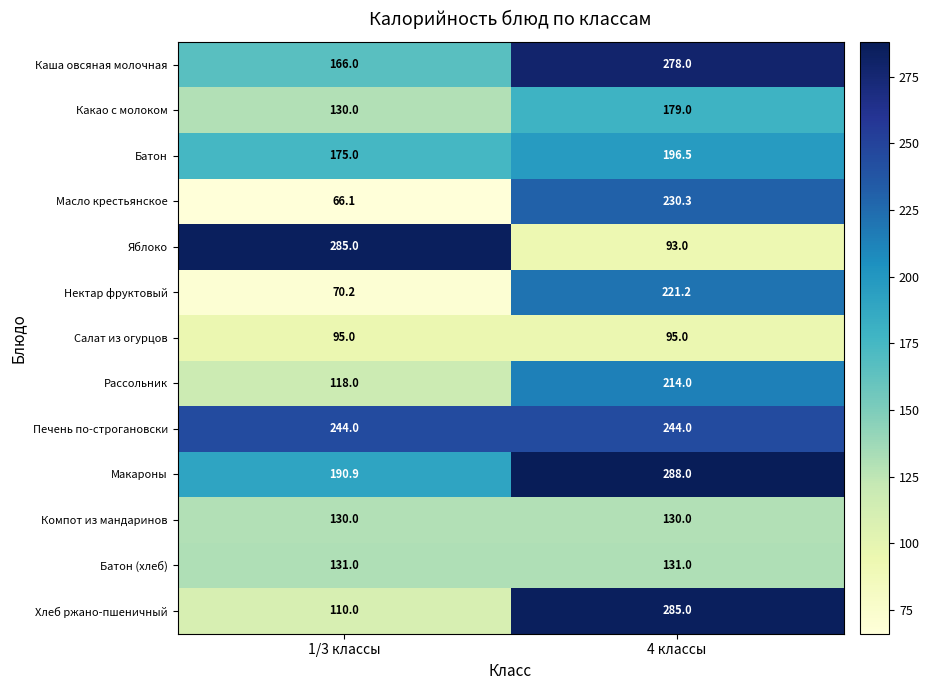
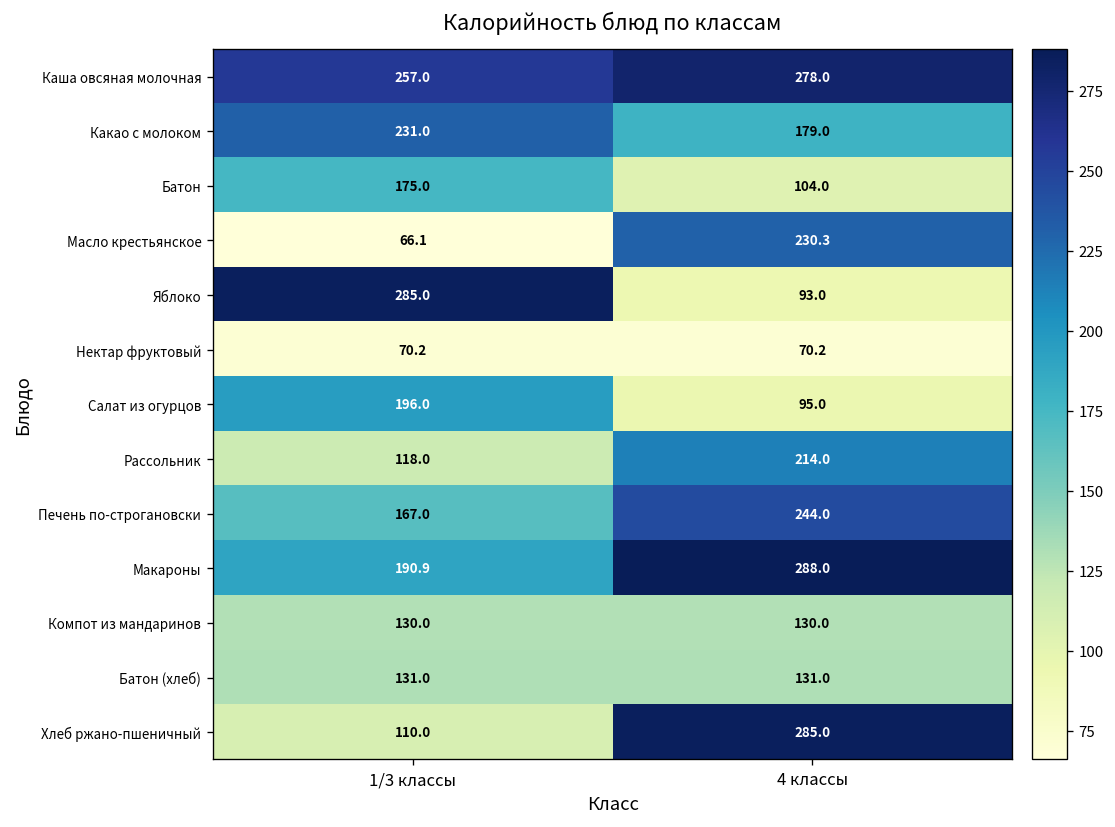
  {
    "Каша овсяная молочная": {
-     "1/3 классы": 166.0,
+     "1/3 классы": 257.0,
      "4 классы": 278.0
    },
    "Какао с молоком": {
-     "1/3 классы": 130.0,
+     "1/3 классы": 231.0,
      "4 классы": 179.0
    },
    "Батон": {
      "1/3 классы": 175.0,
-     "4 классы": 196.5
+     "4 классы": 104.0
    },
    "Масло крестьянское": {
      "1/3 классы": 66.1,
      "4 классы": 230.3
    },
    "Яблоко": {
      "1/3 классы": 285.0,
      "4 классы": 93.0
    },
    "Нектар фруктовый": {
      "1/3 классы": 70.2,
-     "4 классы": 221.2
+     "4 классы": 70.2
    },
    "Салат из огурцов": {
-     "1/3 классы": 95.0,
+     "1/3 классы": 196.0,
      "4 классы": 95.0
    },
    "Рассольник": {
      "1/3 классы": 118.0,
      "4 классы": 214.0
    },
    "Печень по-строгановски": {
-     "1/3 классы": 244.0,
+     "1/3 классы": 167.0,
      "4 классы": 244.0
    },
    "Макароны": {
      "1/3 классы": 190.9,
      "4 классы": 288.0
    },
    "Компот из мандаринов": {
      "1/3 классы": 130.0,
      "4 классы": 130.0
    },
    "Батон (хлеб)": {
      "1/3 классы": 131.0,
      "4 классы": 131.0
    },
    "Хлеб ржано-пшеничный": {
      "1/3 классы": 110.0,
      "4 классы": 285.0
    }
  }
